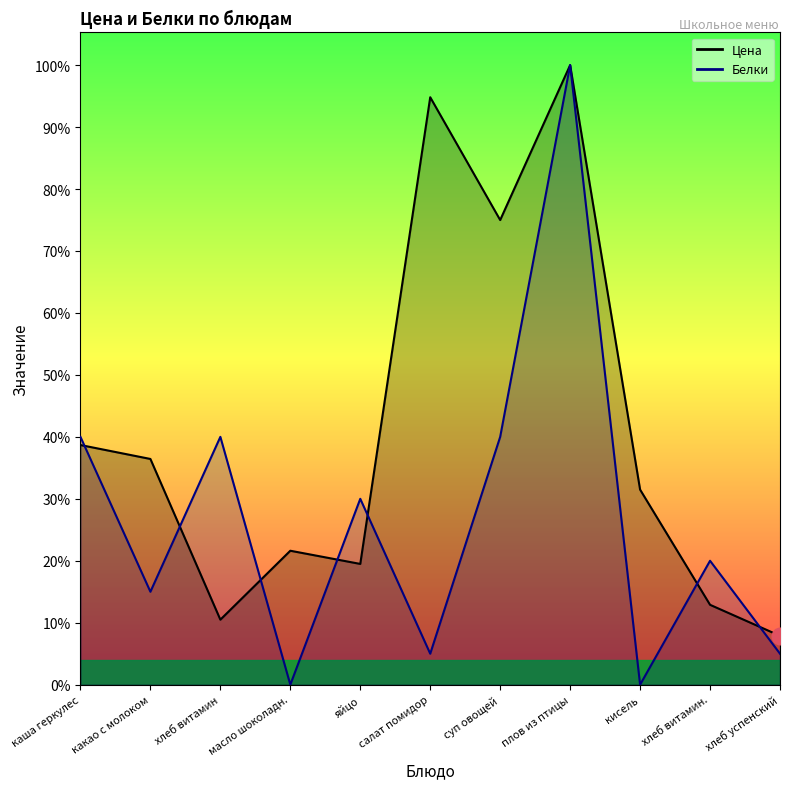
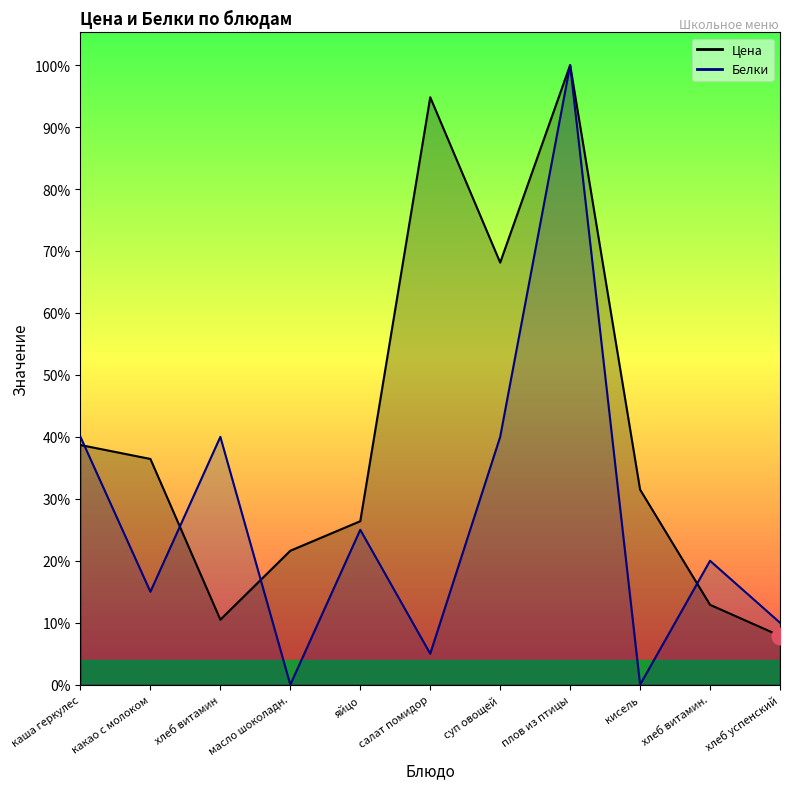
  {
    "Цена": {
      "каша геркулес": "39%",
      "какао с молоком": "36%",
      "хлеб витамин": "10%",
      "масло шоколадн.": "22%",
-     "яйцо": "19%",
+     "яйцо": "26%",
      "салат помидор": "95%",
-     "суп овощей": "75%",
+     "суп овощей": "68%",
      "кисель": "31%",
      "хлеб витамин.": "13%"
    },
    "Белки": {
      "каша геркулес": "40%",
      "какао с молоком": "15%",
      "хлеб витамин": "40%",
-     "яйцо": "30%",
+     "яйцо": "25%",
      "салат помидор": "5%",
      "суп овощей": "40%",
      "хлеб витамин.": "20%",
-     "хлеб успенский": "5%"
+     "хлеб успенский": "10%"
    }
  }
